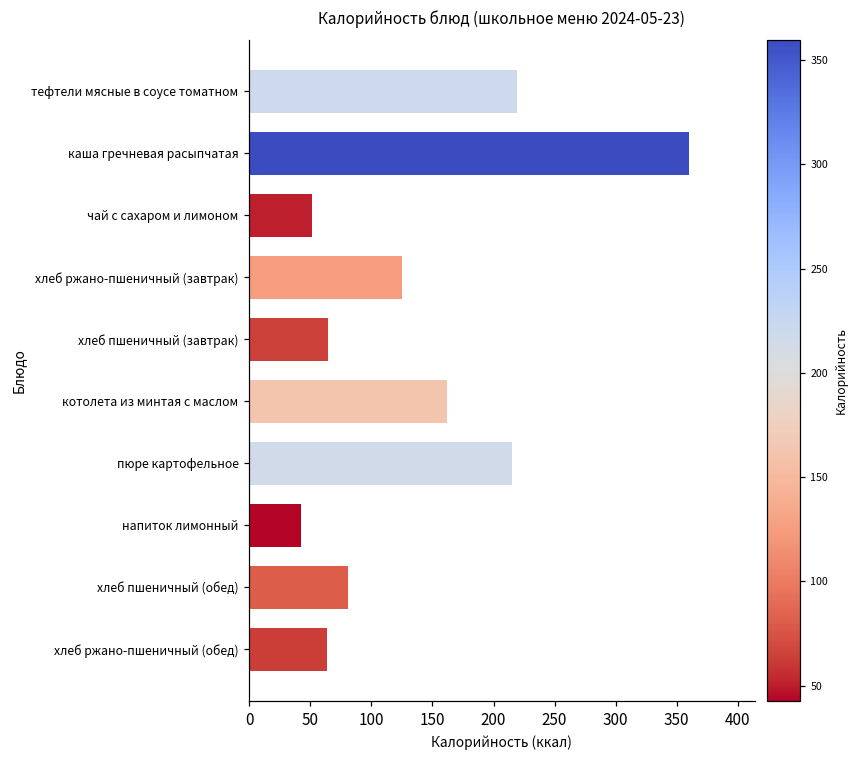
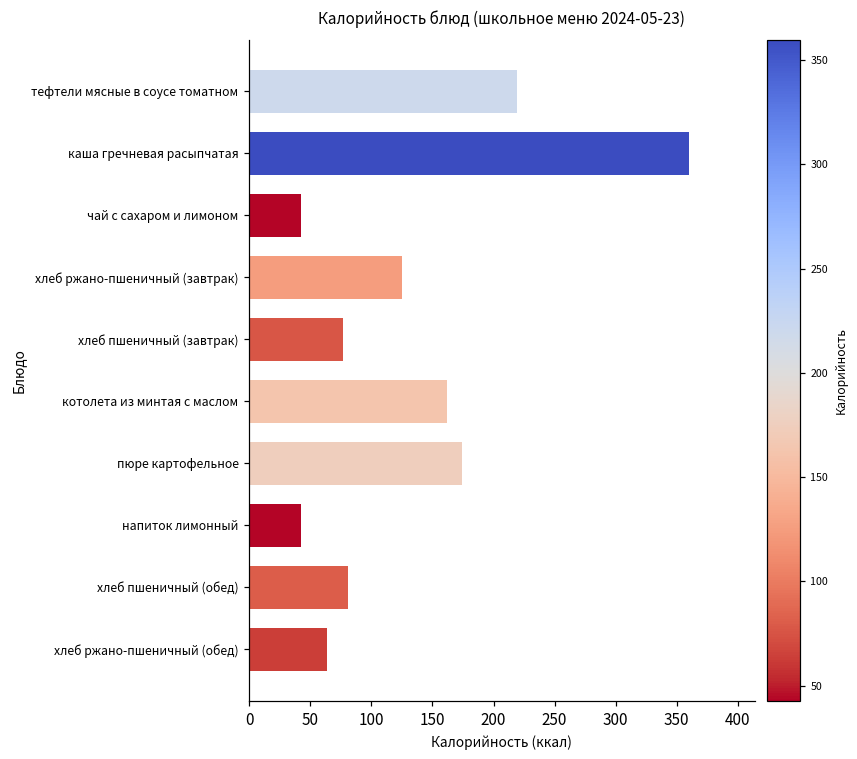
  {
    "тефтели мясные в соусе томатном": 219,
    "каша гречневая расыпчатая": 360,
-   "чай с сахаром и лимоном": 51,
+   "чай с сахаром и лимоном": 43,
    "хлеб ржано-пшеничный (завтрак)": 125,
-   "хлеб пшеничный (завтрак)": 64,
+   "хлеб пшеничный (завтрак)": 76,
    "котолета из минтая с маслом": 162,
-   "пюре картофельное": 215,
+   "пюре картофельное": 174,
    "напиток лимонный": 43,
    "хлеб пшеничный (обед)": 81,
    "хлеб ржано-пшеничный (обед)": 64
  }
